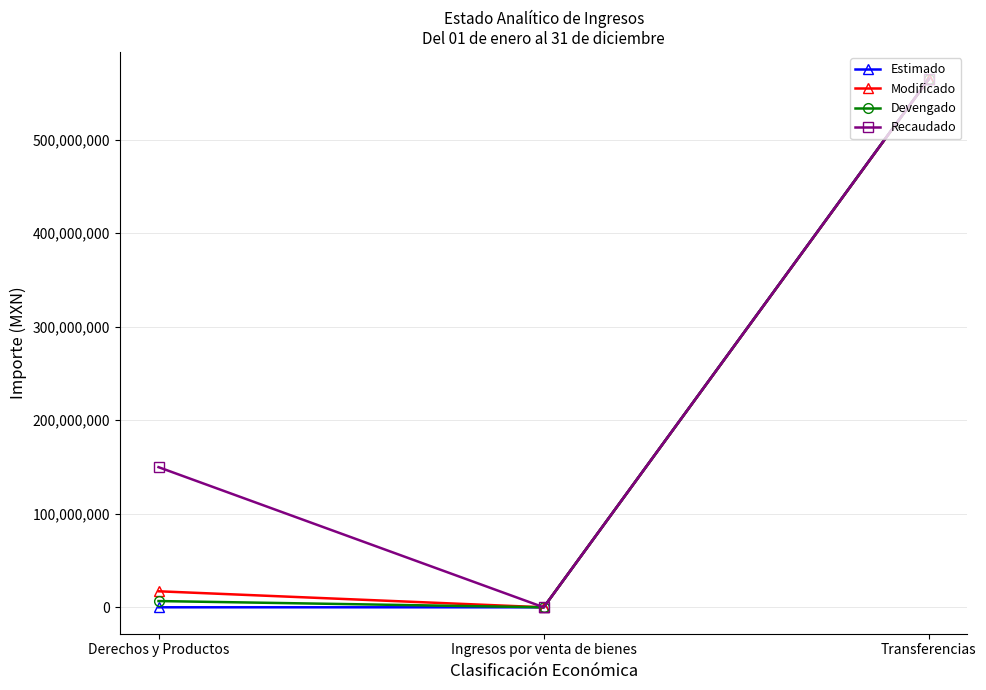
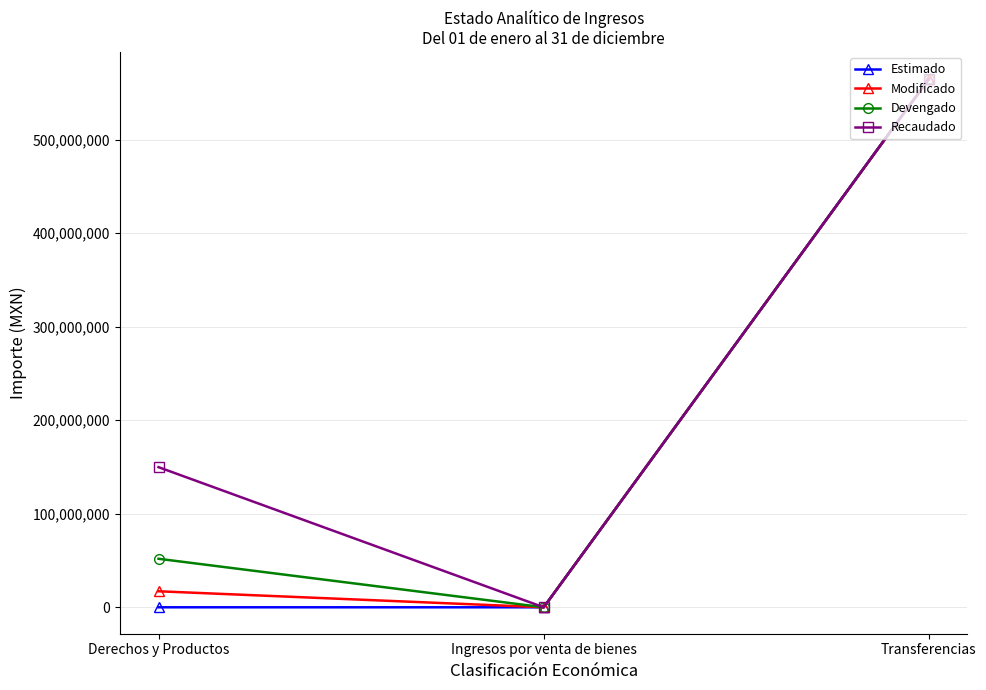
  {
    "Estimado": {
      "Derechos y Productos": "0"
    },
    "Modificado": {
      "Derechos y Productos": "20,000,000"
    },
    "Devengado": {
-     "Derechos y Productos": "10,000,000"
+     "Derechos y Productos": "50,000,000"
    },
    "Recaudado": {
      "Derechos y Productos": "150,000,000"
    }
  }
